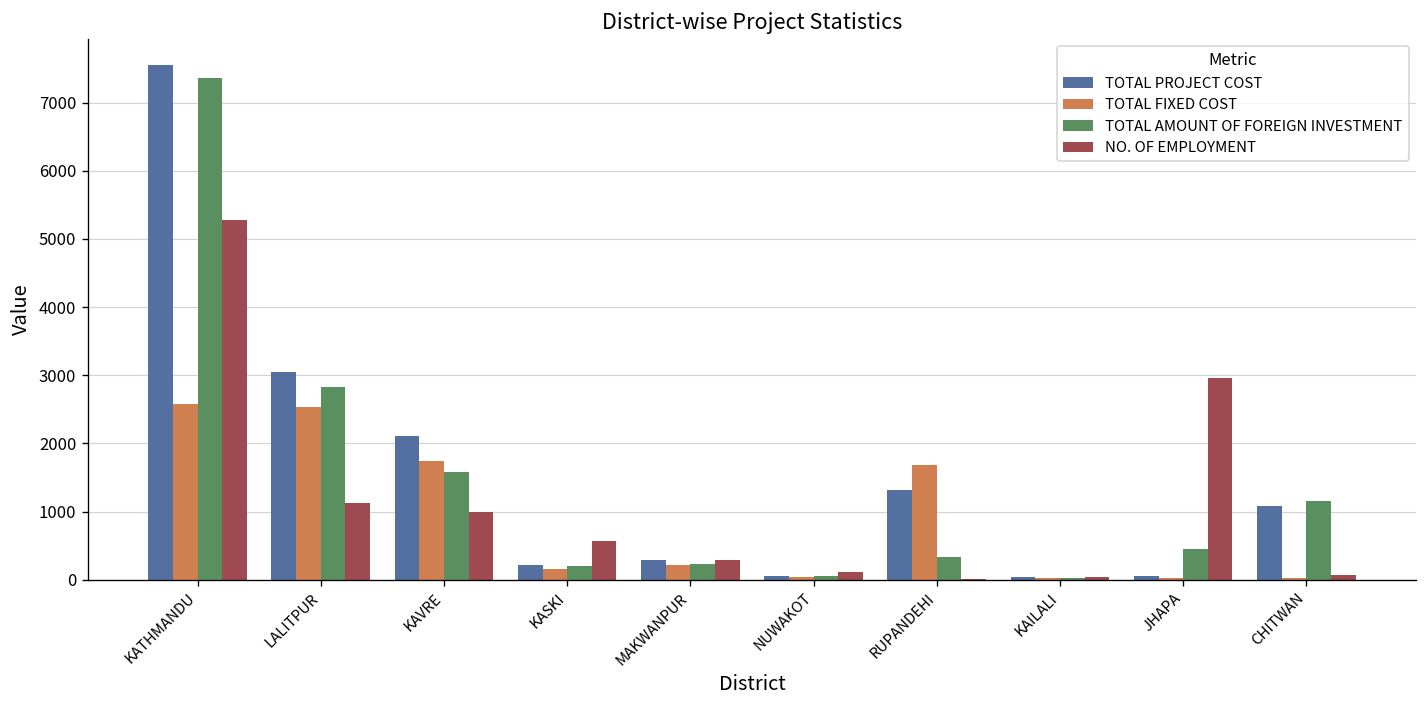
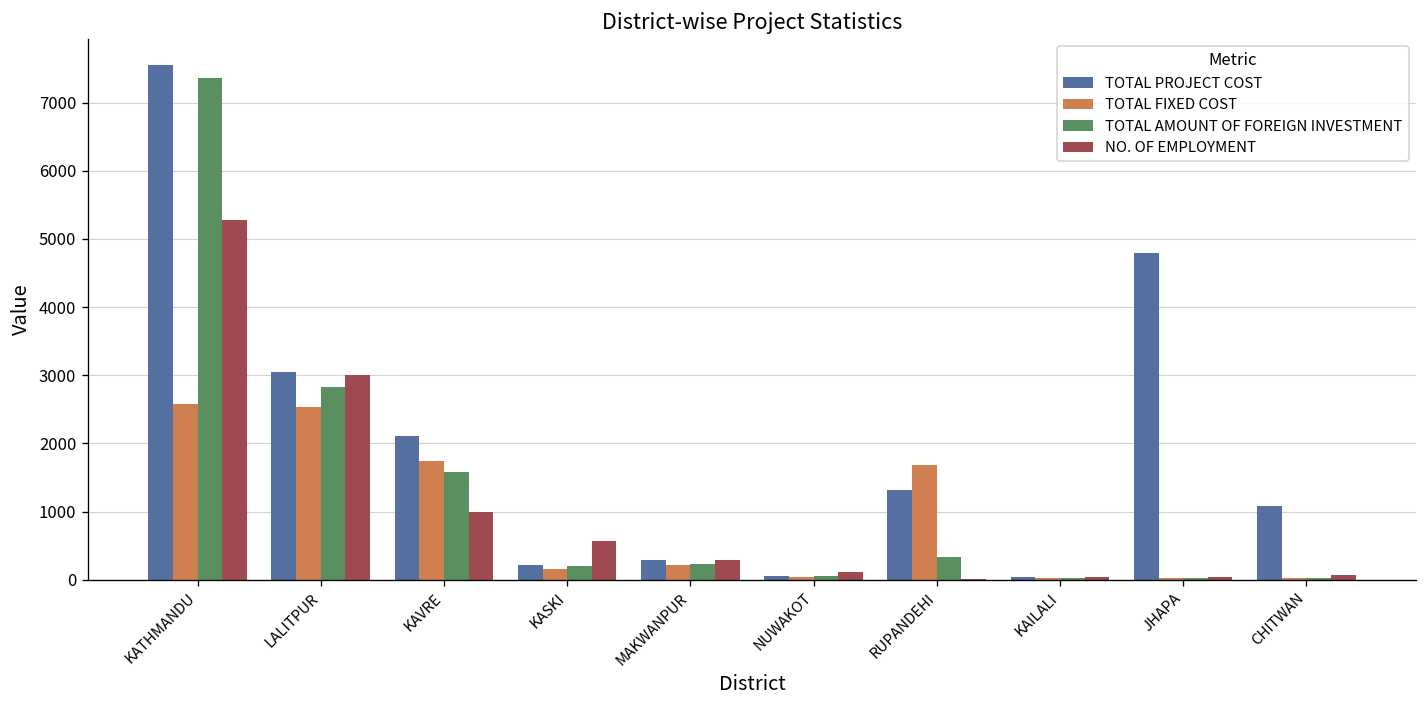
  {
    "TOTAL PROJECT COST": {
      "KATHMANDU": 7600,
      "LALITPUR": 3000,
      "KAVRE": 2100,
      "KASKI": 200,
      "MAKWANPUR": 300,
      "NUWAKOT": 100,
      "RUPANDEHI": 1300,
-     "JHAPA": 100,
+     "JHAPA": 4800,
      "CHITWAN": 1100
    },
    "TOTAL FIXED COST": {
      "KATHMANDU": 2600,
      "LALITPUR": 2500,
      "KAVRE": 1700,
      "KASKI": 200,
      "MAKWANPUR": 200,
      "RUPANDEHI": 1700
    },
    "TOTAL AMOUNT OF FOREIGN INVESTMENT": {
      "KATHMANDU": 7400,
      "LALITPUR": 2800,
      "KAVRE": 1600,
      "KASKI": 200,
      "MAKWANPUR": 200,
      "NUWAKOT": 100,
      "RUPANDEHI": 300,
-     "JHAPA": 500,
-     "CHITWAN": 1200
+     "JHAPA": 0,
+     "CHITWAN": 0
    },
    "NO. OF EMPLOYMENT": {
      "KATHMANDU": 5300,
-     "LALITPUR": 1100,
+     "LALITPUR": 3000,
      "KAVRE": 1000,
      "KASKI": 600,
      "MAKWANPUR": 300,
      "NUWAKOT": 100,
      "KAILALI": 0,
-     "JHAPA": 3000,
+     "JHAPA": 0,
      "CHITWAN": 100
    }
  }
